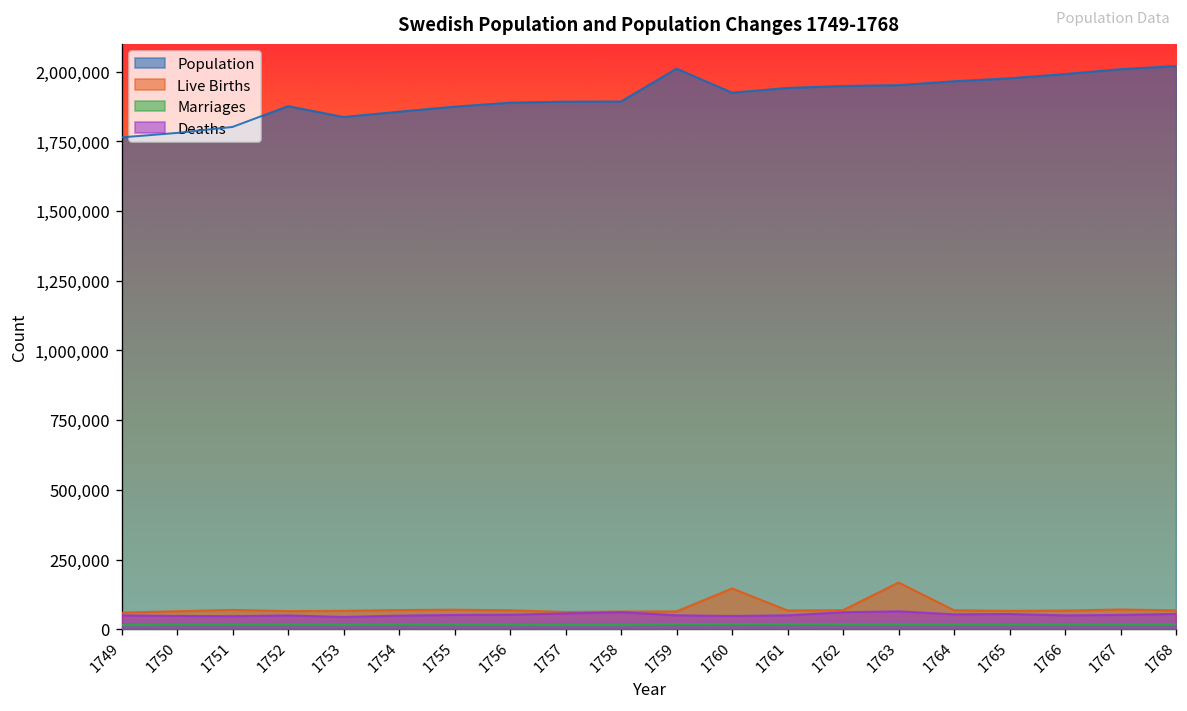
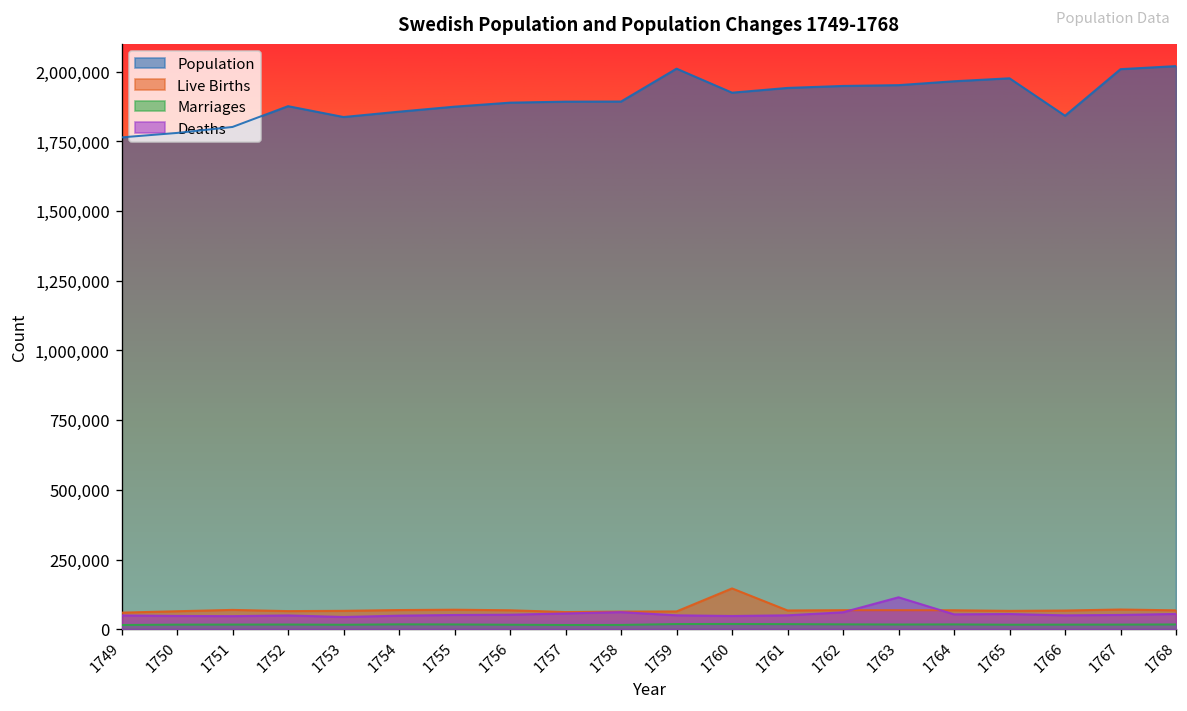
  {
    "Population": {
      "1749": "1,760,000",
      "1752": "1,880,000",
      "1753": "1,840,000",
      "1754": "1,860,000",
      "1755": "1,880,000",
      "1756": "1,890,000",
      "1757": "1,890,000",
      "1758": "1,890,000",
      "1759": "2,010,000",
      "1760": "1,930,000",
      "1761": "1,940,000",
      "1762": "1,950,000",
      "1763": "1,950,000",
      "1764": "1,970,000",
      "1765": "1,980,000",
-     "1766": "1,990,000",
+     "1766": "1,840,000",
      "1767": "2,010,000",
      "1768": "2,020,000"
    },
    "Live Births": {
      "1750": "60,000",
      "1751": "70,000",
      "1752": "60,000",
      "1753": "70,000",
      "1754": "70,000",
      "1755": "70,000",
      "1756": "70,000",
      "1759": "60,000",
      "1760": "150,000",
      "1761": "70,000",
-     "1763": "170,000",
+     "1763": "70,000",
      "1764": "70,000",
      "1765": "70,000",
      "1766": "70,000",
      "1767": "70,000",
      "1768": "70,000"
    },
    "Deaths": {
      "1750": "50,000",
      "1751": "50,000",
      "1752": "50,000",
      "1753": "40,000",
      "1754": "50,000",
      "1755": "50,000",
      "1756": "50,000",
      "1759": "50,000",
      "1760": "50,000",
      "1761": "50,000",
-     "1763": "60,000",
+     "1763": "110,000",
      "1764": "50,000",
      "1765": "50,000",
      "1766": "50,000",
      "1767": "50,000",
      "1768": "50,000"
    }
  }
